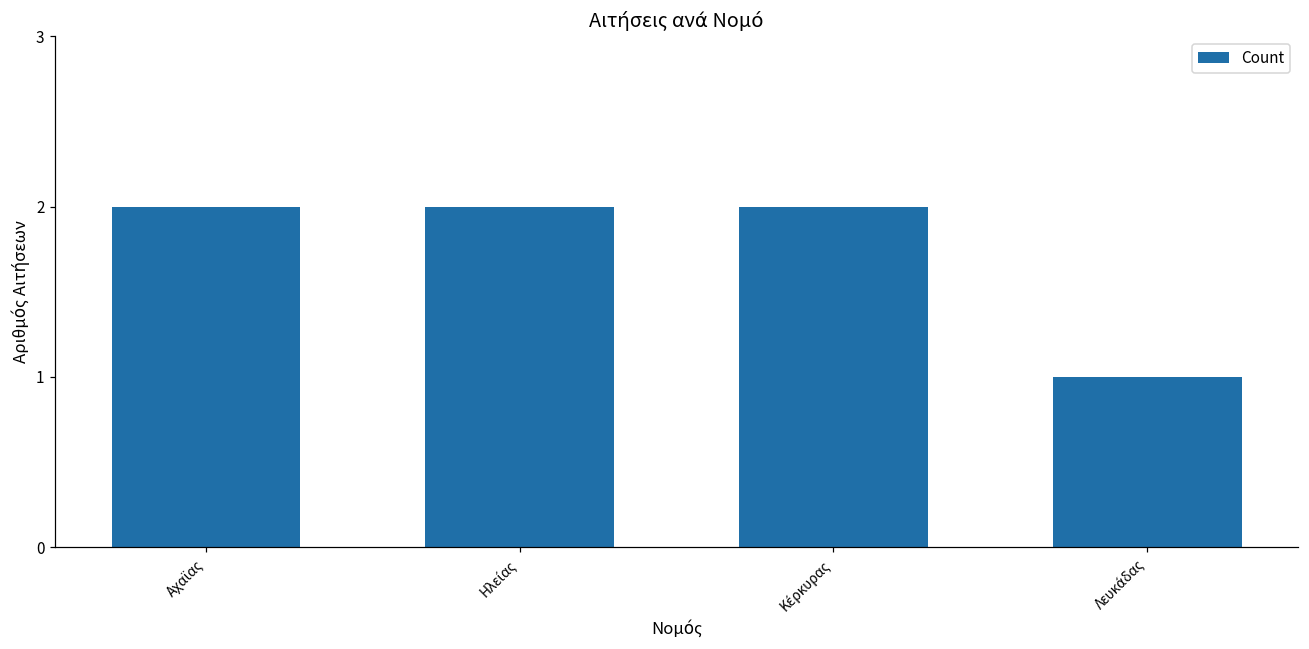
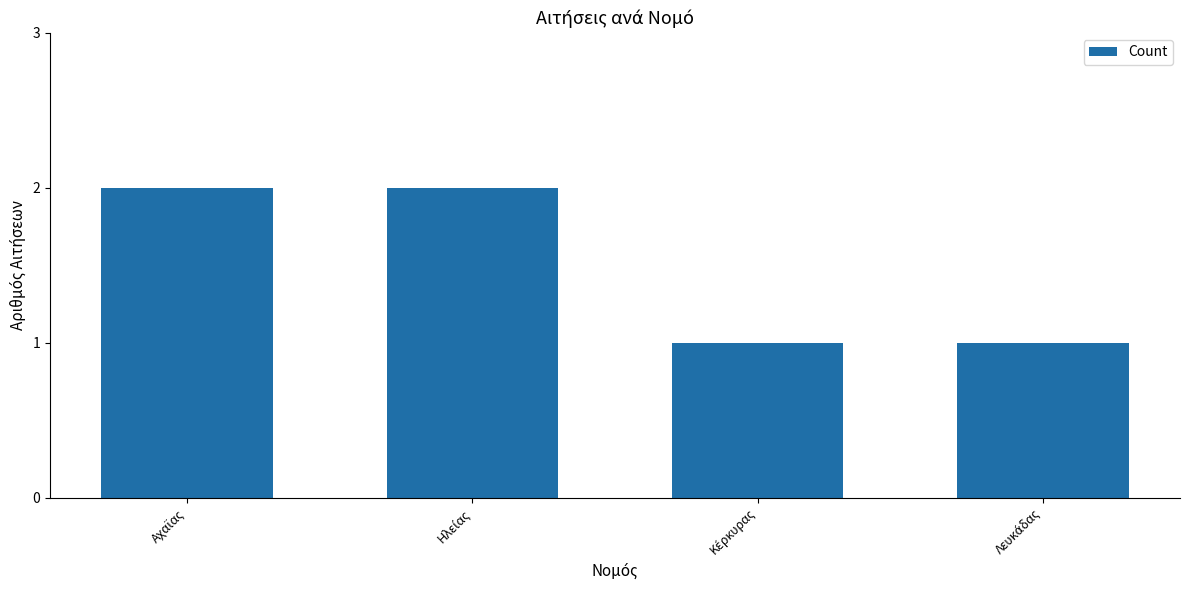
  {
    "Αχαϊας": 2,
    "Ηλείας": 2,
-   "Κέρκυρας": 2,
+   "Κέρκυρας": 1,
    "Λευκάδας": 1
  }
